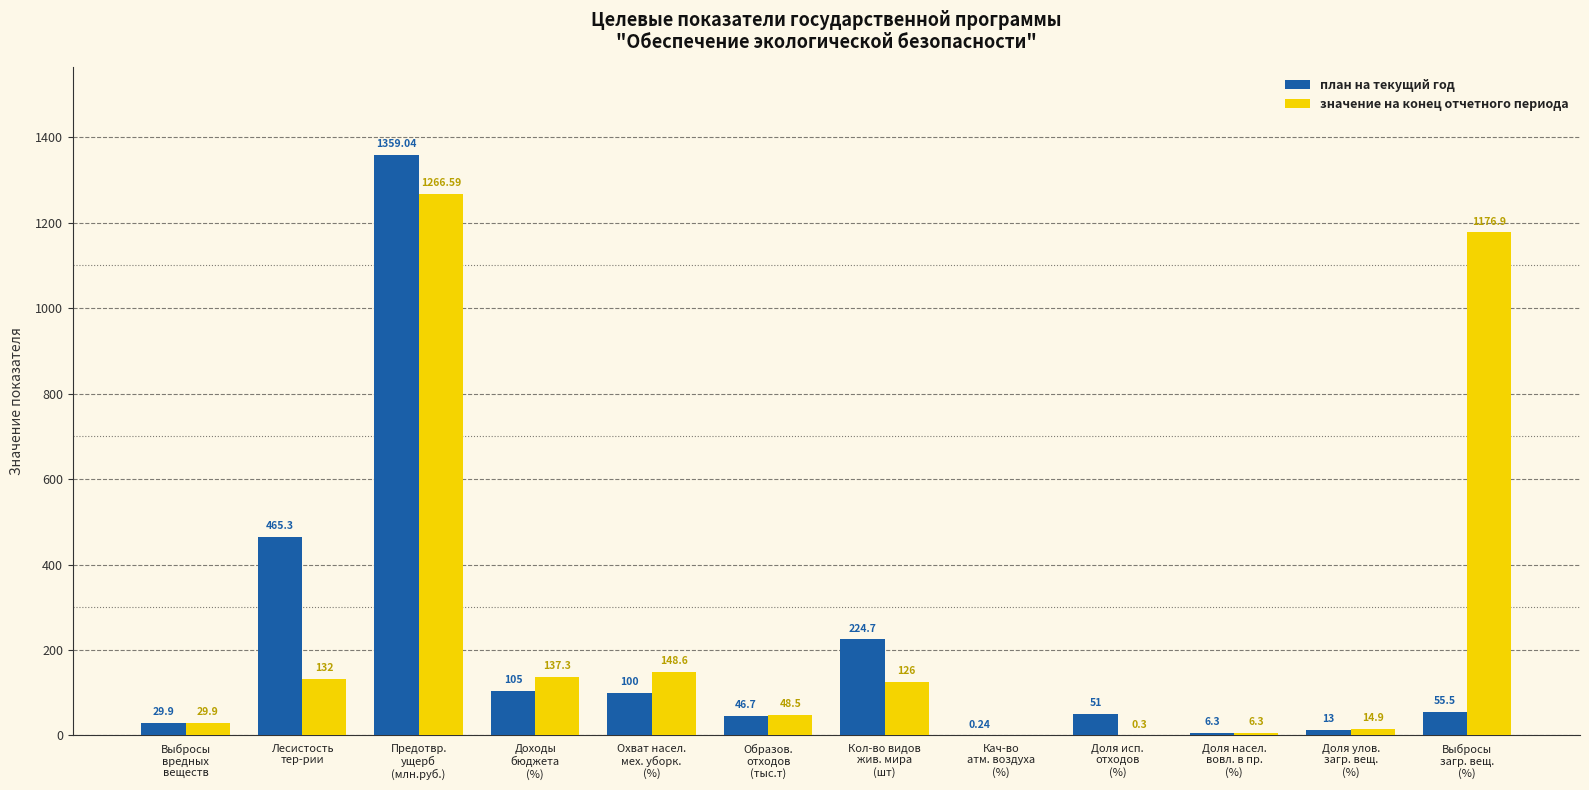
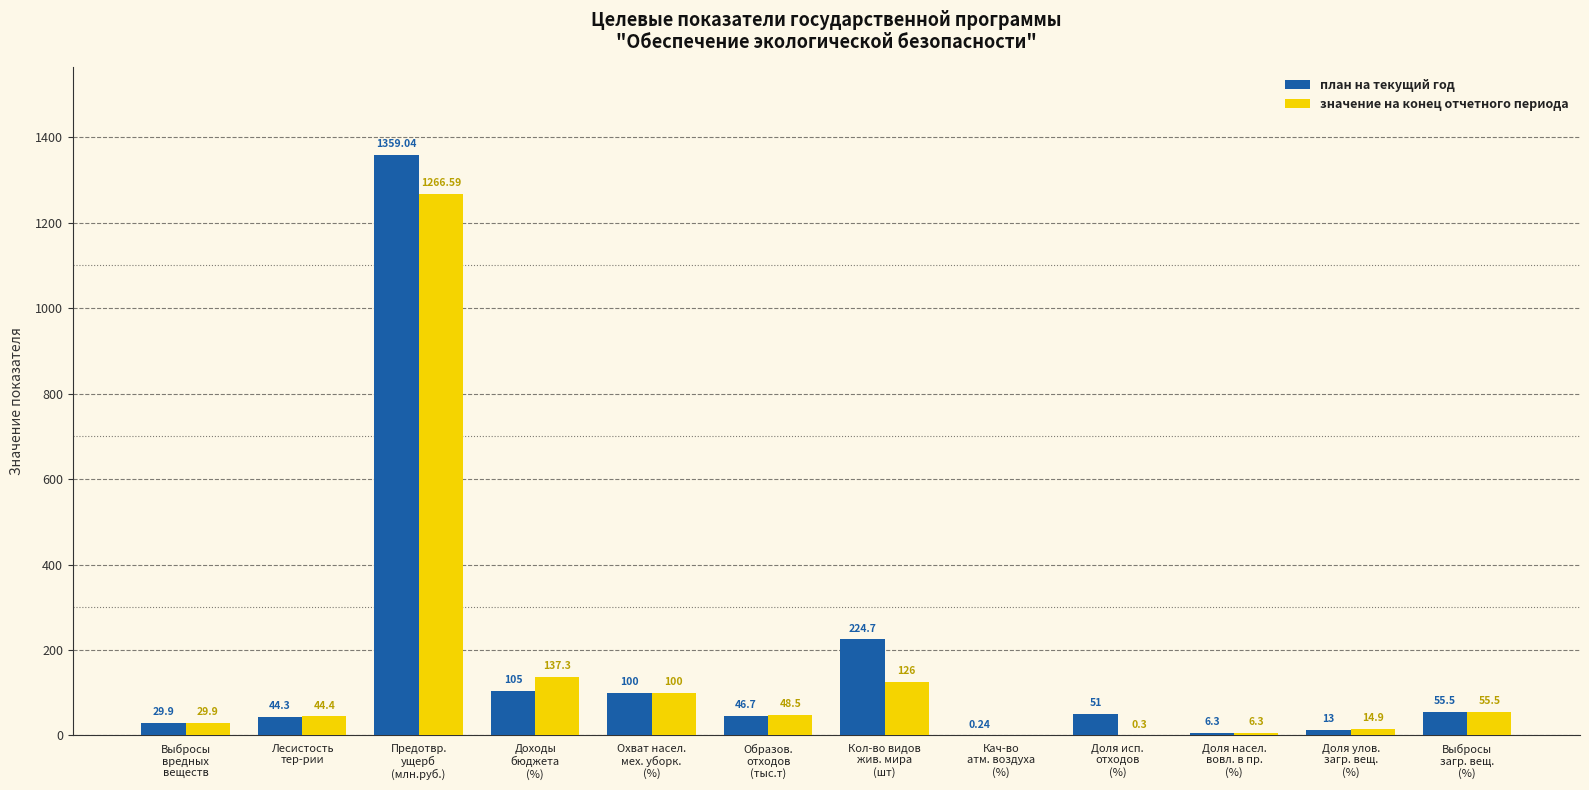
  {
    "план на текущий год": {
      "Выбросы вредных веществ": 29.9,
-     "Лесистость тер-рии": 465.3,
+     "Лесистость тер-рии": 44.3,
      "Предотвр. ущерб (млн.руб.)": 1359.04,
      "Доходы бюджета (%)": 105,
      "Охват насел. мех. уборк. (%)": 100,
      "Образов. отходов (тыс.т)": 46.7,
      "Кол-во видов жив. мира (шт)": 224.7,
      "Кач-во атм. воздуха (%)": 0.24,
      "Доля исп. отходов (%)": 51,
      "Доля насел. вовл. в пр. (%)": 6.3,
      "Доля улов. загр. вещ. (%)": 13,
      "Выбросы загр. вещ. (%)": 55.5
    },
    "значение на конец отчетного периода": {
      "Выбросы вредных веществ": 29.9,
-     "Лесистость тер-рии": 132,
+     "Лесистость тер-рии": 44.4,
      "Предотвр. ущерб (млн.руб.)": 1266.59,
      "Доходы бюджета (%)": 137.3,
-     "Охват насел. мех. уборк. (%)": 148.6,
+     "Охват насел. мех. уборк. (%)": 100,
      "Образов. отходов (тыс.т)": 48.5,
      "Кол-во видов жив. мира (шт)": 126,
      "Доля исп. отходов (%)": 0.3,
      "Доля насел. вовл. в пр. (%)": 6.3,
      "Доля улов. загр. вещ. (%)": 14.9,
-     "Выбросы загр. вещ. (%)": 1176.9
+     "Выбросы загр. вещ. (%)": 55.5
    }
  }
